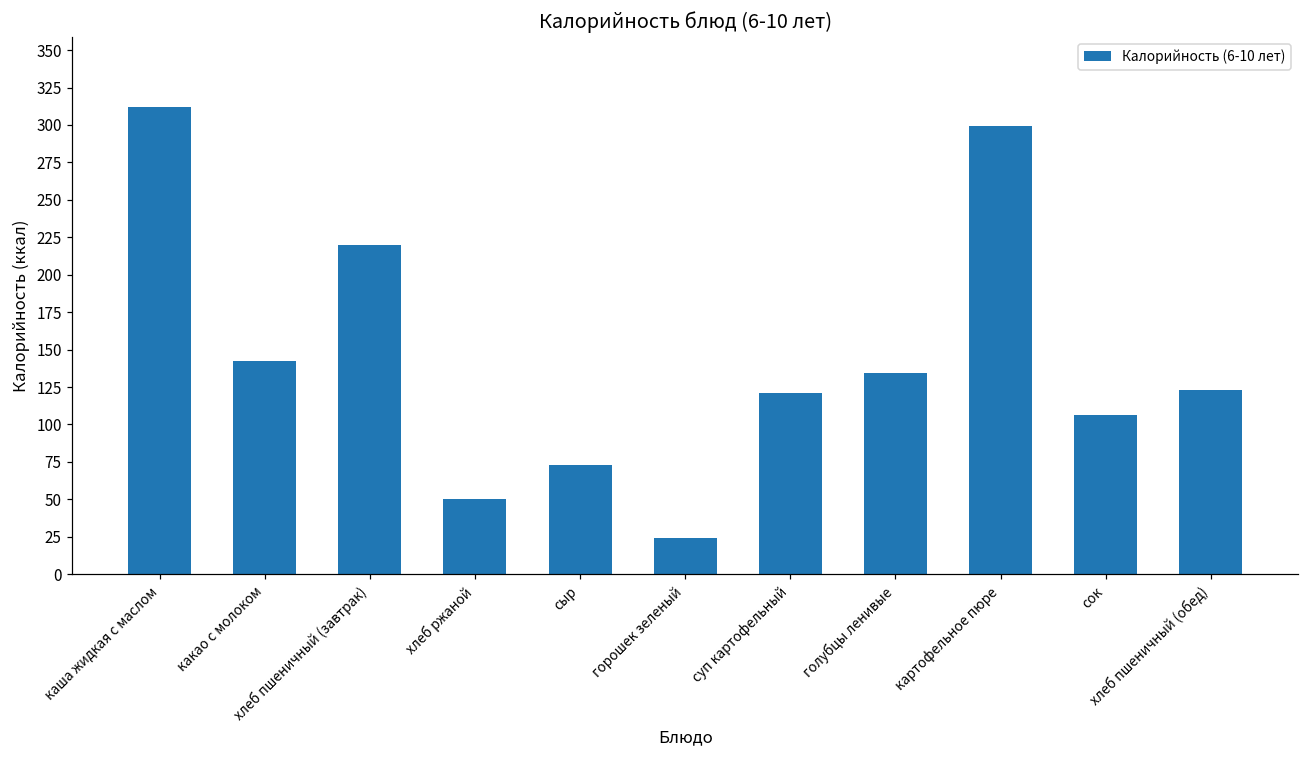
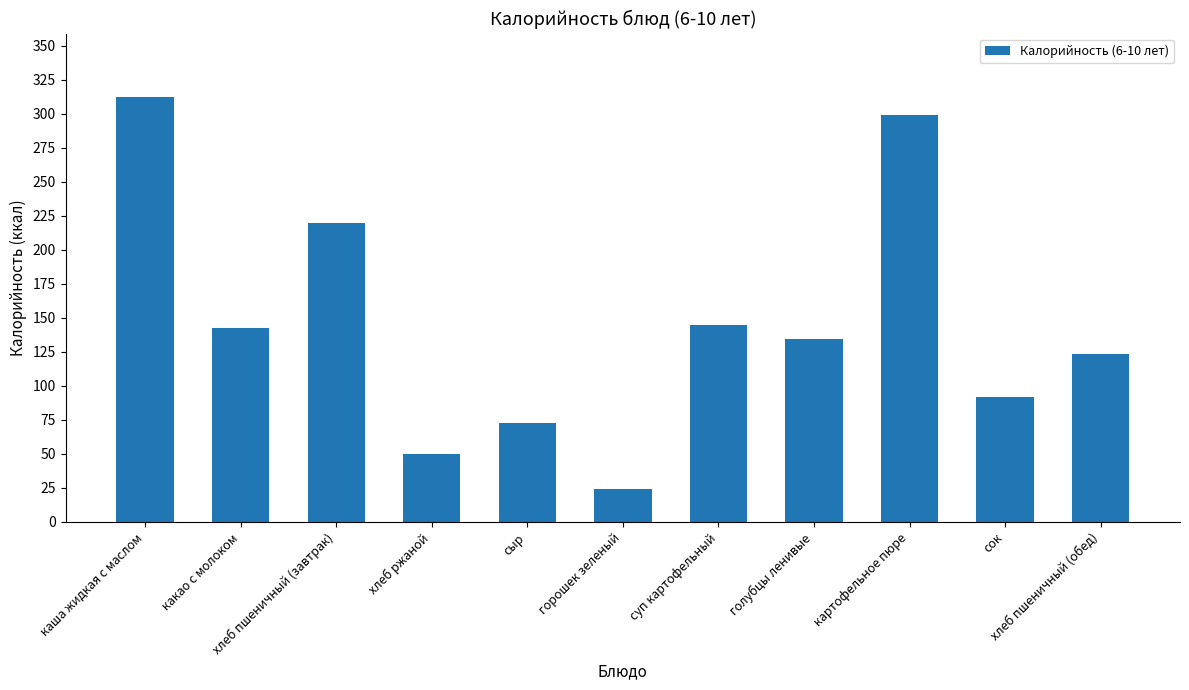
  {
    "каша жидкая с маслом": 312,
    "какао с молоком": 143,
    "хлеб пшеничный (завтрак)": 220,
    "хлеб ржаной": 50,
    "сыр": 73,
    "горошек зеленый": 24,
-   "суп картофельный": 121,
+   "суп картофельный": 145,
    "голубцы ленивые": 134,
    "картофельное пюре": 299,
-   "сок": 106,
+   "сок": 92,
    "хлеб пшеничный (обед)": 123
  }
